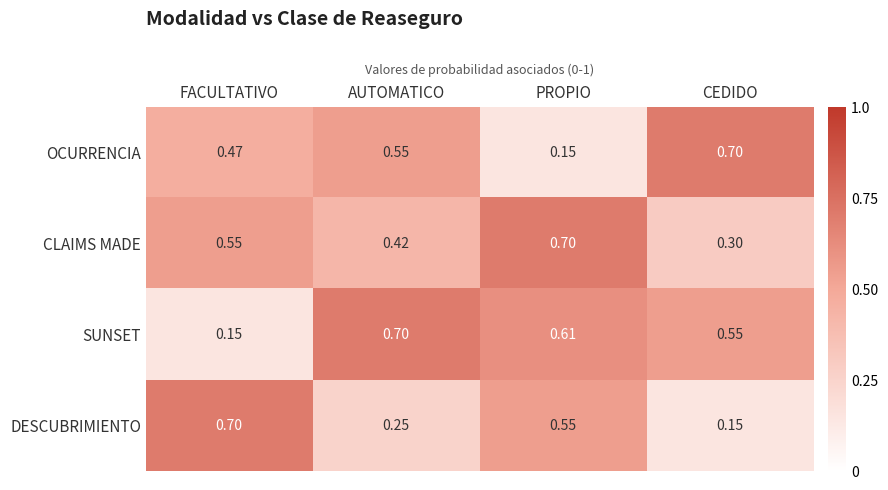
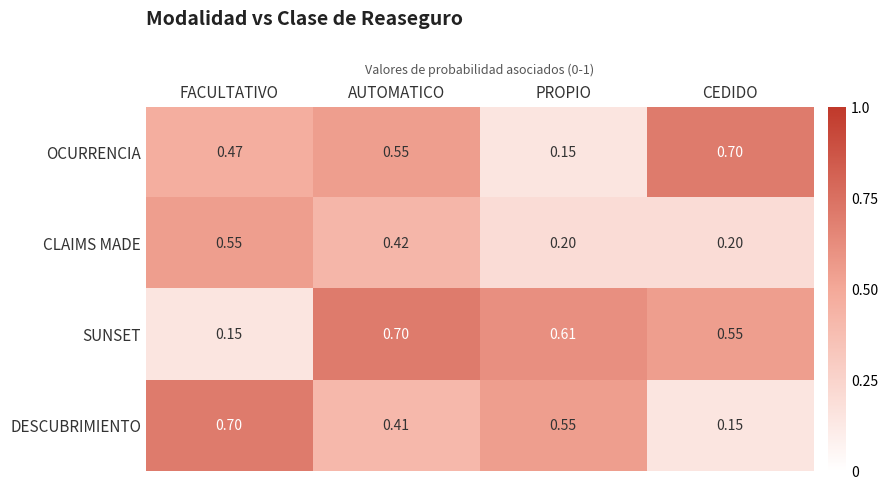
  {
    "OCURRENCIA": {
      "FACULTATIVO": 0.47,
      "AUTOMATICO": 0.55,
      "PROPIO": 0.15,
      "CEDIDO": 0.70
    },
    "CLAIMS MADE": {
      "FACULTATIVO": 0.55,
      "AUTOMATICO": 0.42,
-     "PROPIO": 0.70,
-     "CEDIDO": 0.30
+     "PROPIO": 0.20,
+     "CEDIDO": 0.20
    },
    "SUNSET": {
      "FACULTATIVO": 0.15,
      "AUTOMATICO": 0.70,
      "PROPIO": 0.61,
      "CEDIDO": 0.55
    },
    "DESCUBRIMIENTO": {
      "FACULTATIVO": 0.70,
-     "AUTOMATICO": 0.25,
+     "AUTOMATICO": 0.41,
      "PROPIO": 0.55,
      "CEDIDO": 0.15
    }
  }
